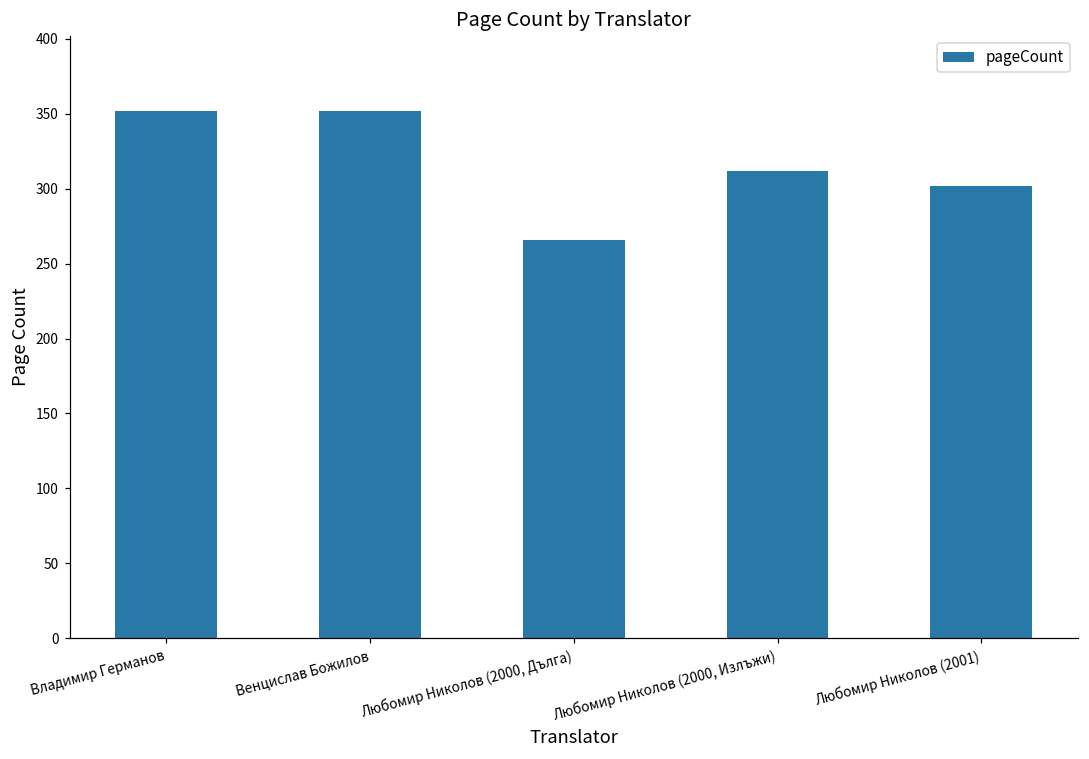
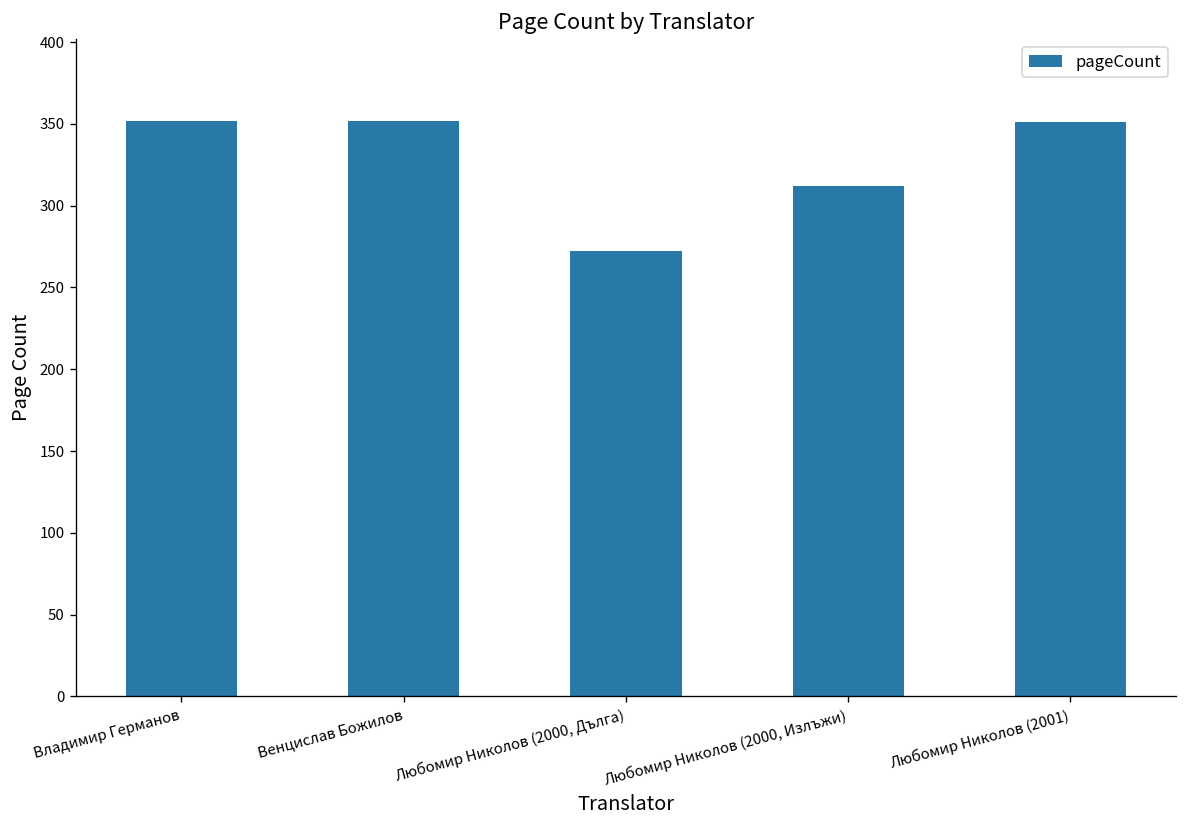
  {
    "Владимир Германов": 352,
    "Венцислав Божилов": 352,
-   "Любомир Николов (2000, Дълга)": 266,
+   "Любомир Николов (2000, Дълга)": 272,
    "Любомир Николов (2000, Излъжи)": 312,
-   "Любомир Николов (2001)": 302
+   "Любомир Николов (2001)": 351
  }
